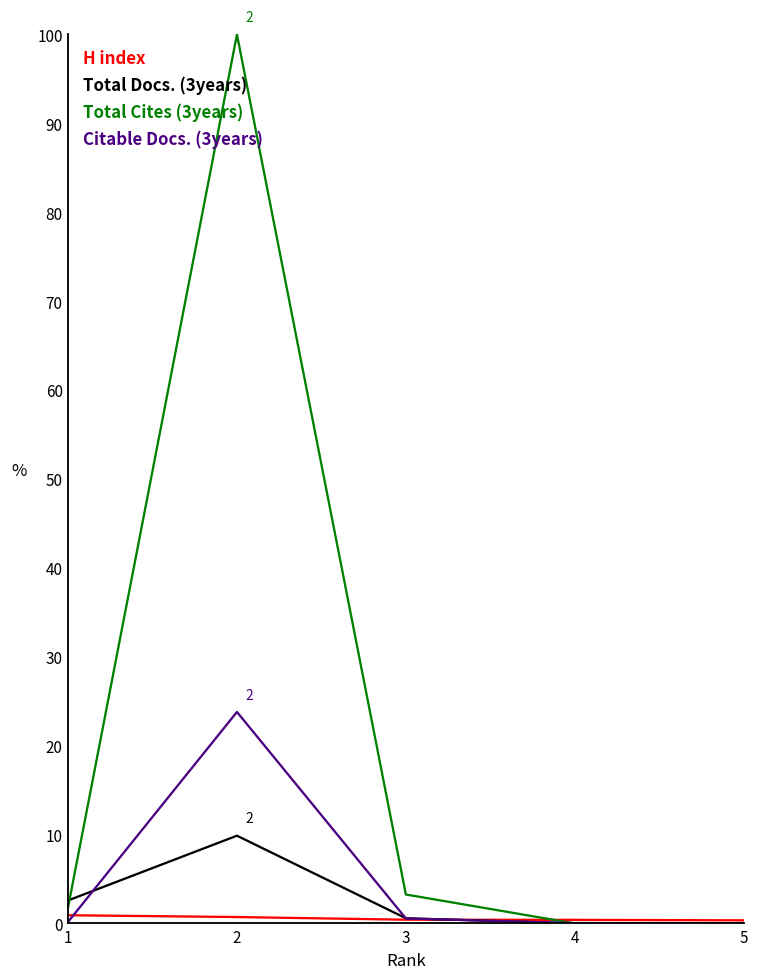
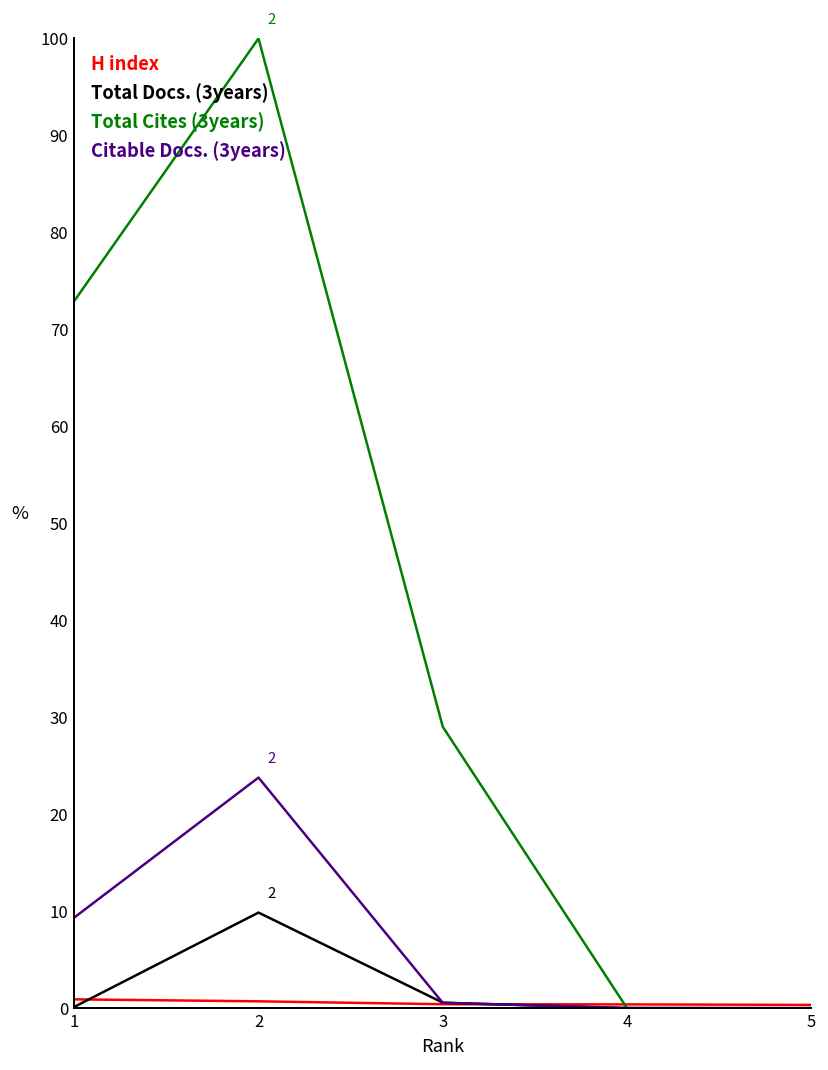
  {
    "H index": {
      "1": 1,
      "2": 1,
      "4": 0,
      "5": 0
    },
    "Total Docs. (3years)": {
-     "1": 3
+     "1": 0
    },
    "Total Cites (3years)": {
-     "1": 2,
-     "3": 3
+     "1": 73,
+     "3": 29
    },
    "Citable Docs. (3years)": {
-     "1": 0
+     "1": 9
    }
  }
